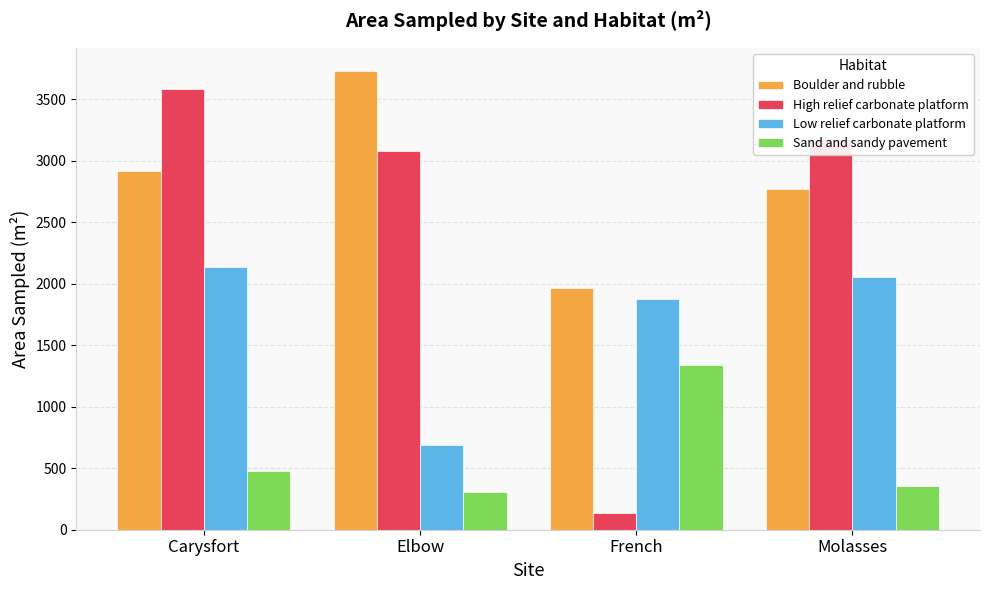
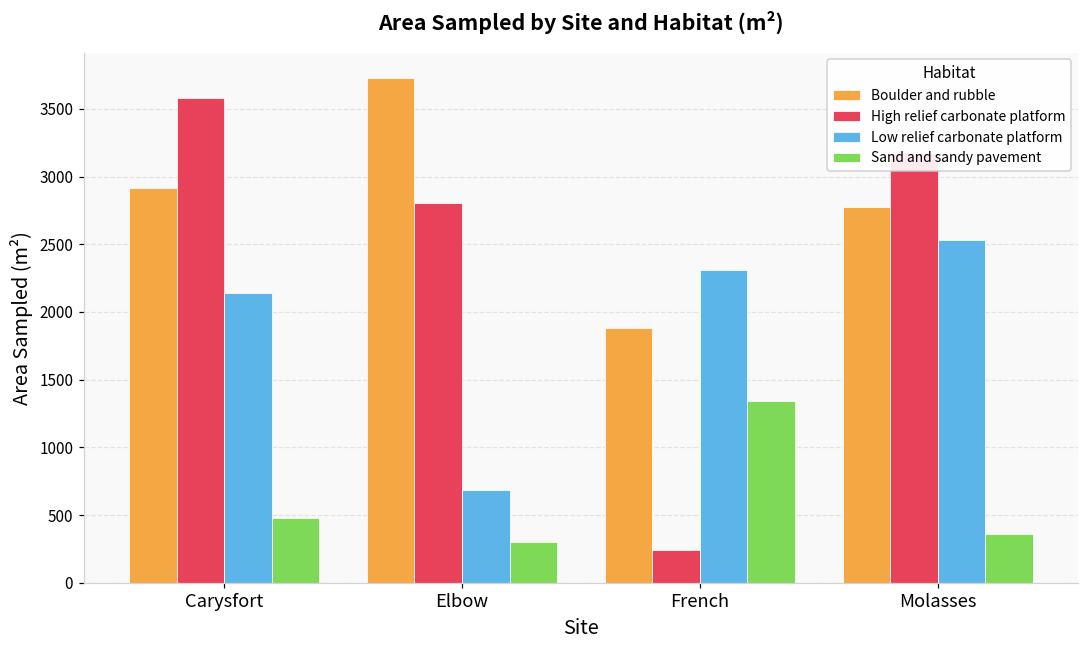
  {
    "Boulder and rubble": {
      "Carysfort": 2920,
      "Elbow": 3730,
-     "French": 1970,
+     "French": 1880,
      "Molasses": 2770
    },
    "High relief carbonate platform": {
      "Carysfort": 3580,
-     "Elbow": 3080,
-     "French": 130
+     "Elbow": 2800,
+     "French": 250
    },
    "Low relief carbonate platform": {
      "Carysfort": 2140,
      "Elbow": 690,
-     "French": 1880,
-     "Molasses": 2050
+     "French": 2310,
+     "Molasses": 2530
    },
    "Sand and sandy pavement": {
      "Carysfort": 480,
      "Elbow": 300,
      "French": 1340,
      "Molasses": 360
    }
  }
